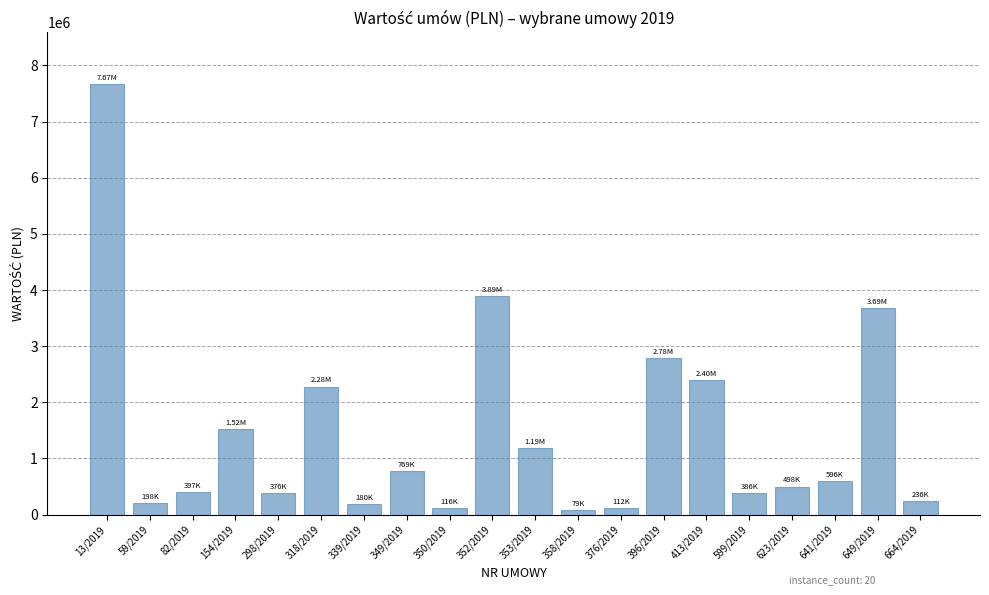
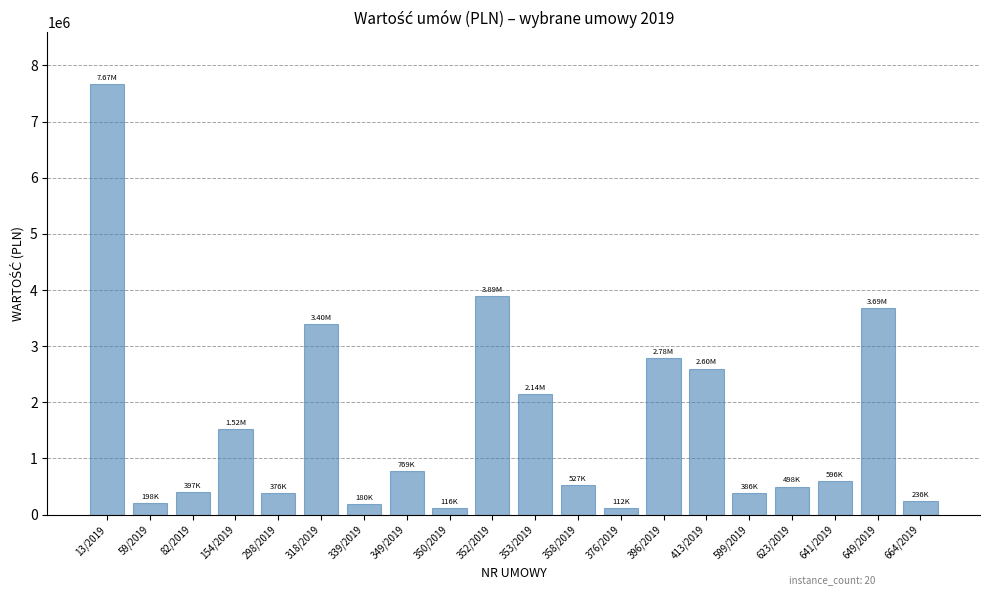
  {
    "13/2019": "7.67M",
    "59/2019": "198K",
    "82/2019": "397K",
    "154/2019": "1.52M",
    "298/2019": "376K",
-   "318/2019": "2.28M",
+   "318/2019": "3.40M",
    "339/2019": "180K",
    "349/2019": "769K",
    "350/2019": "116K",
    "352/2019": "3.89M",
-   "353/2019": "1.19M",
-   "358/2019": "79K",
+   "353/2019": "2.14M",
+   "358/2019": "527K",
    "376/2019": "112K",
    "396/2019": "2.78M",
-   "413/2019": "2.40M",
+   "413/2019": "2.60M",
    "599/2019": "386K",
    "623/2019": "498K",
    "641/2019": "596K",
    "649/2019": "3.69M",
    "664/2019": "236K"
  }
